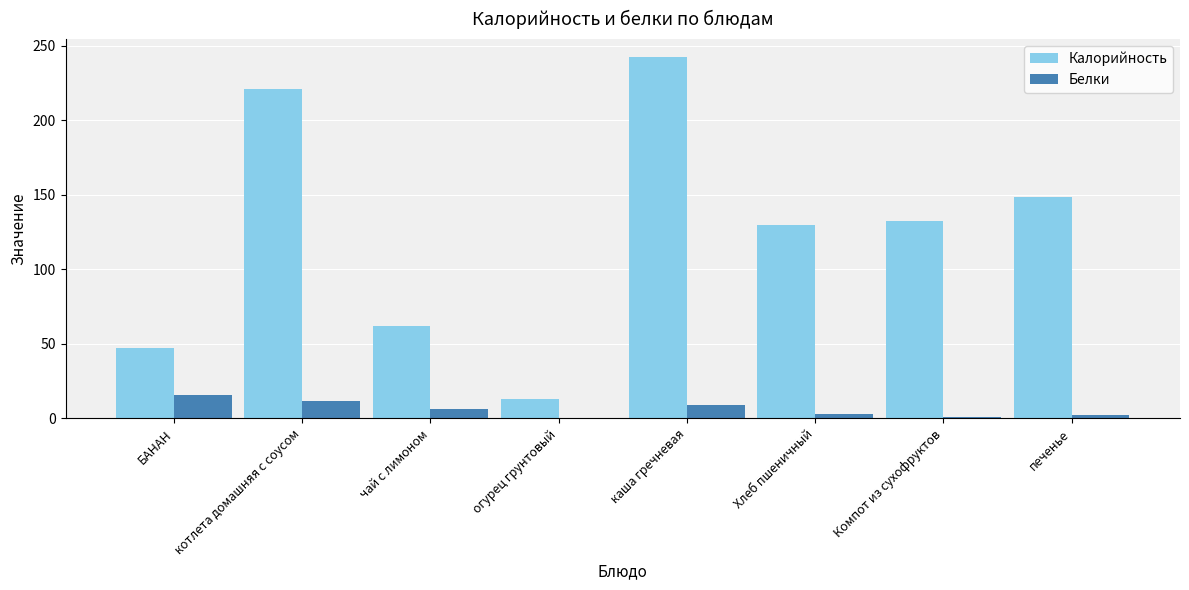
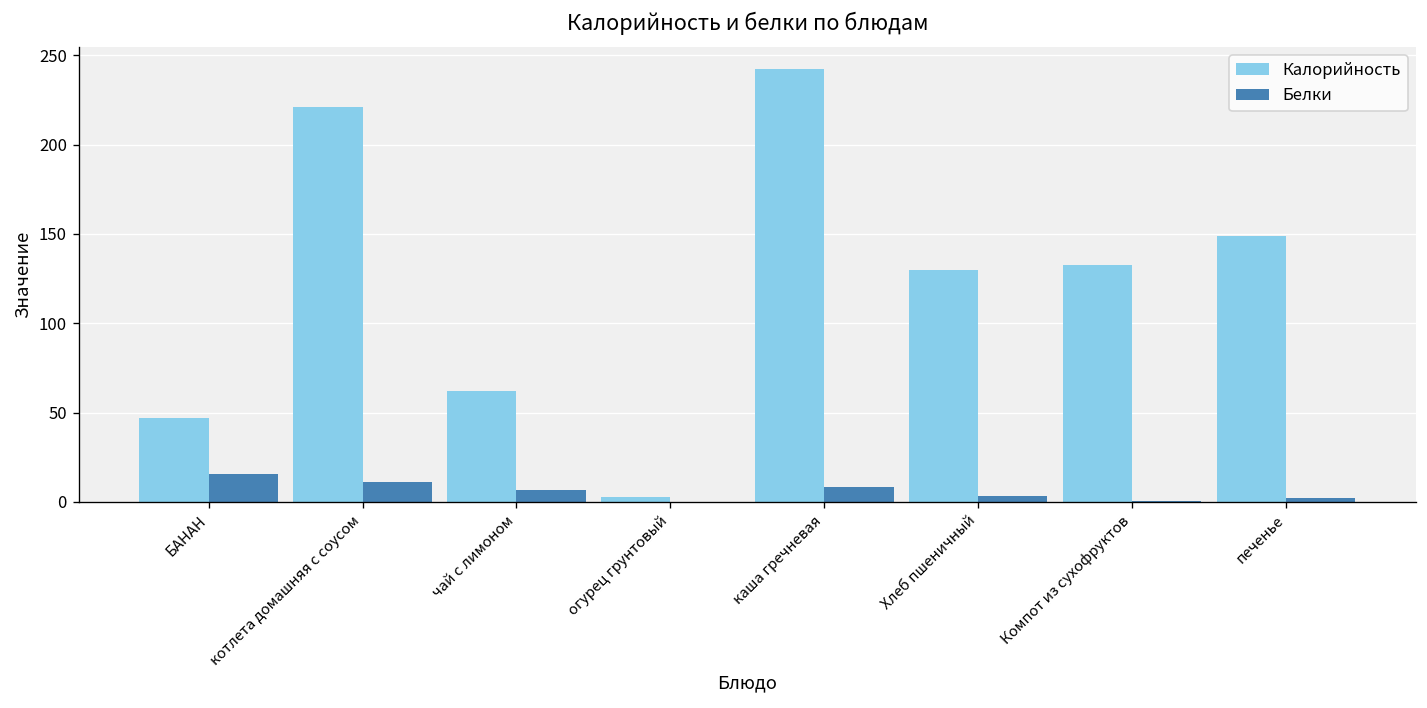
  {
    "Калорийность": {
      "БАНАН": 47,
      "котлета домашняя с соусом": 221,
      "чай с лимоном": 62,
-     "огурец грунтовый": 13,
+     "огурец грунтовый": 3,
      "каша гречневая": 242,
      "Хлеб пшеничный": 130,
      "Компот из сухофруктов": 133,
      "печенье": 149
    },
    "Белки": {
      "БАНАН": 16,
      "котлета домашняя с соусом": 11,
      "чай с лимоном": 6,
      "каша гречневая": 9,
      "Хлеб пшеничный": 3,
      "печенье": 2
    }
  }
